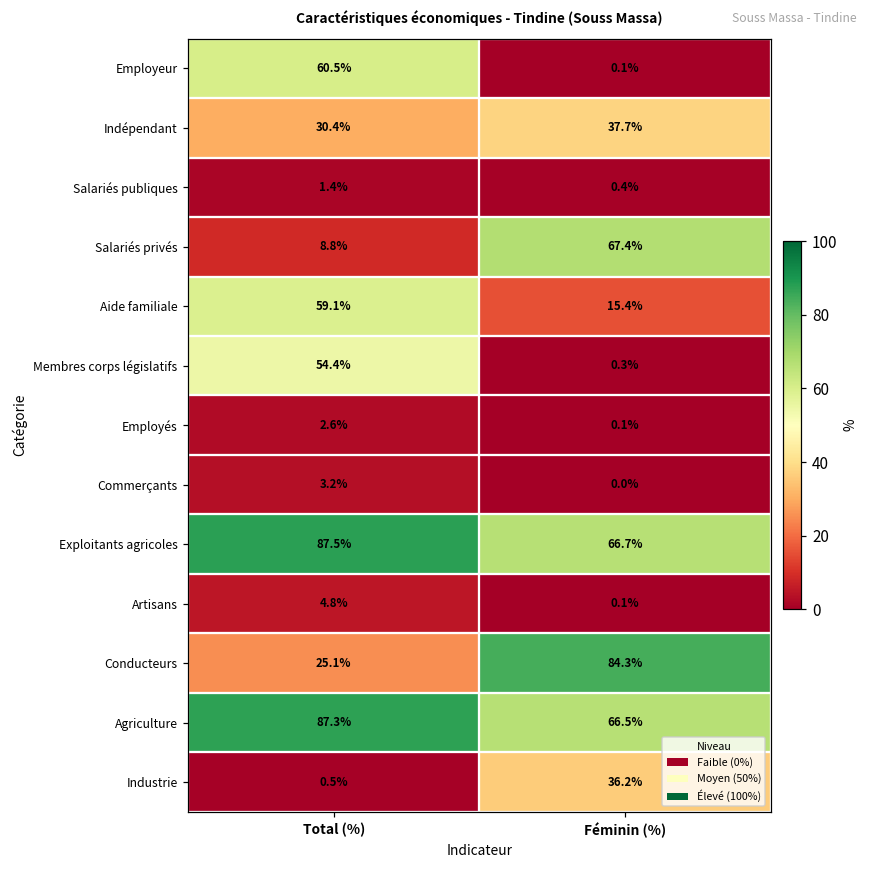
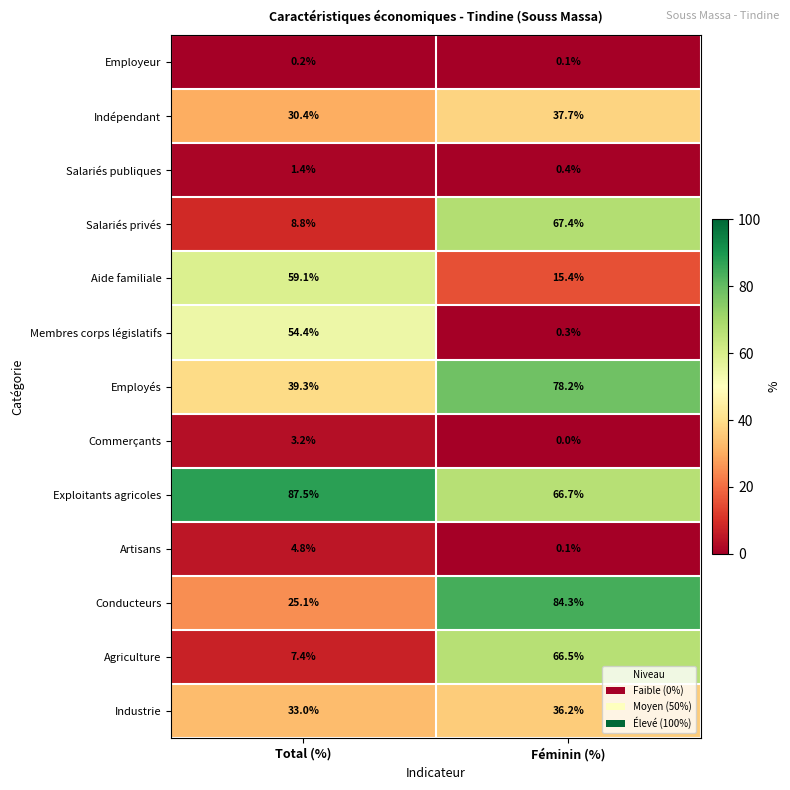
  {
    "Employeur": {
-     "Total (%)": "60.5%",
+     "Total (%)": "0.2%",
      "Féminin (%)": "0.1%"
    },
    "Indépendant": {
      "Total (%)": "30.4%",
      "Féminin (%)": "37.7%"
    },
    "Salariés publiques": {
      "Total (%)": "1.4%",
      "Féminin (%)": "0.4%"
    },
    "Salariés privés": {
      "Total (%)": "8.8%",
      "Féminin (%)": "67.4%"
    },
    "Aide familiale": {
      "Total (%)": "59.1%",
      "Féminin (%)": "15.4%"
    },
    "Membres corps législatifs": {
      "Total (%)": "54.4%",
      "Féminin (%)": "0.3%"
    },
    "Employés": {
-     "Total (%)": "2.6%",
-     "Féminin (%)": "0.1%"
+     "Total (%)": "39.3%",
+     "Féminin (%)": "78.2%"
    },
    "Commerçants": {
      "Total (%)": "3.2%",
      "Féminin (%)": "0.0%"
    },
    "Exploitants agricoles": {
      "Total (%)": "87.5%",
      "Féminin (%)": "66.7%"
    },
    "Artisans": {
      "Total (%)": "4.8%",
      "Féminin (%)": "0.1%"
    },
    "Conducteurs": {
      "Total (%)": "25.1%",
      "Féminin (%)": "84.3%"
    },
    "Agriculture": {
-     "Total (%)": "87.3%",
+     "Total (%)": "7.4%",
      "Féminin (%)": "66.5%"
    },
    "Industrie": {
-     "Total (%)": "0.5%",
+     "Total (%)": "33.0%",
      "Féminin (%)": "36.2%"
    }
  }
